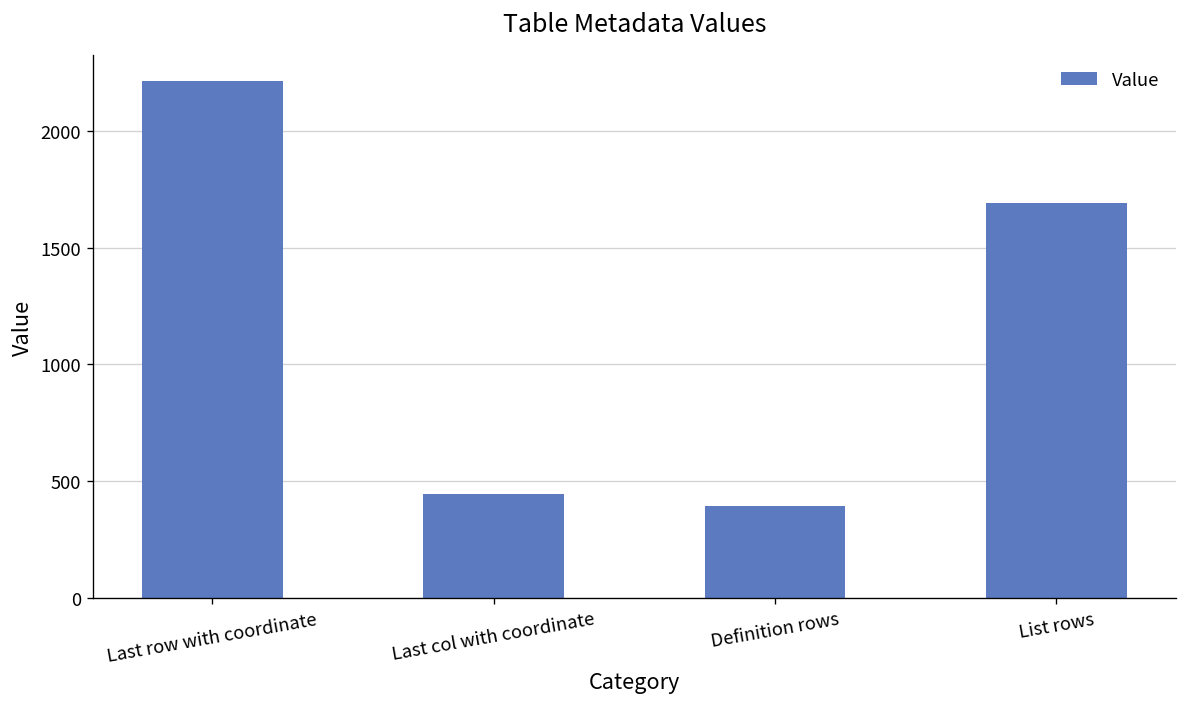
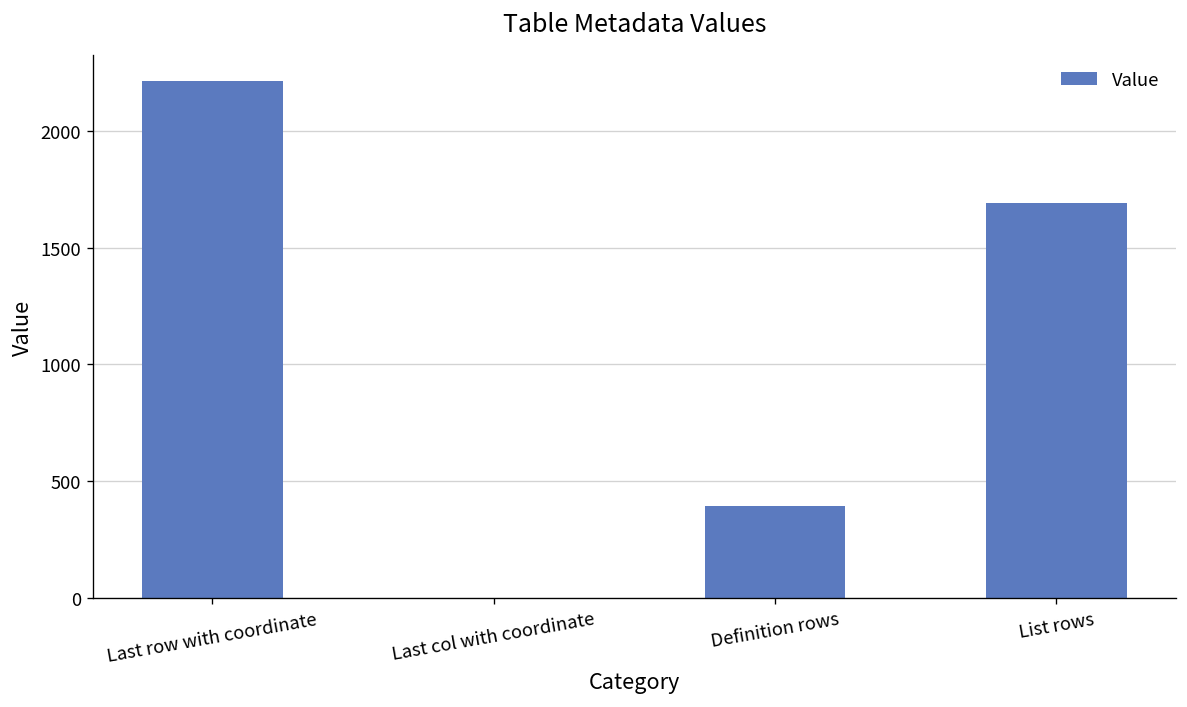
  {
    "Last row with coordinate": 2220,
-   "Last col with coordinate": 450,
+   "Last col with coordinate": 0,
    "Definition rows": 400,
    "List rows": 1690
  }
